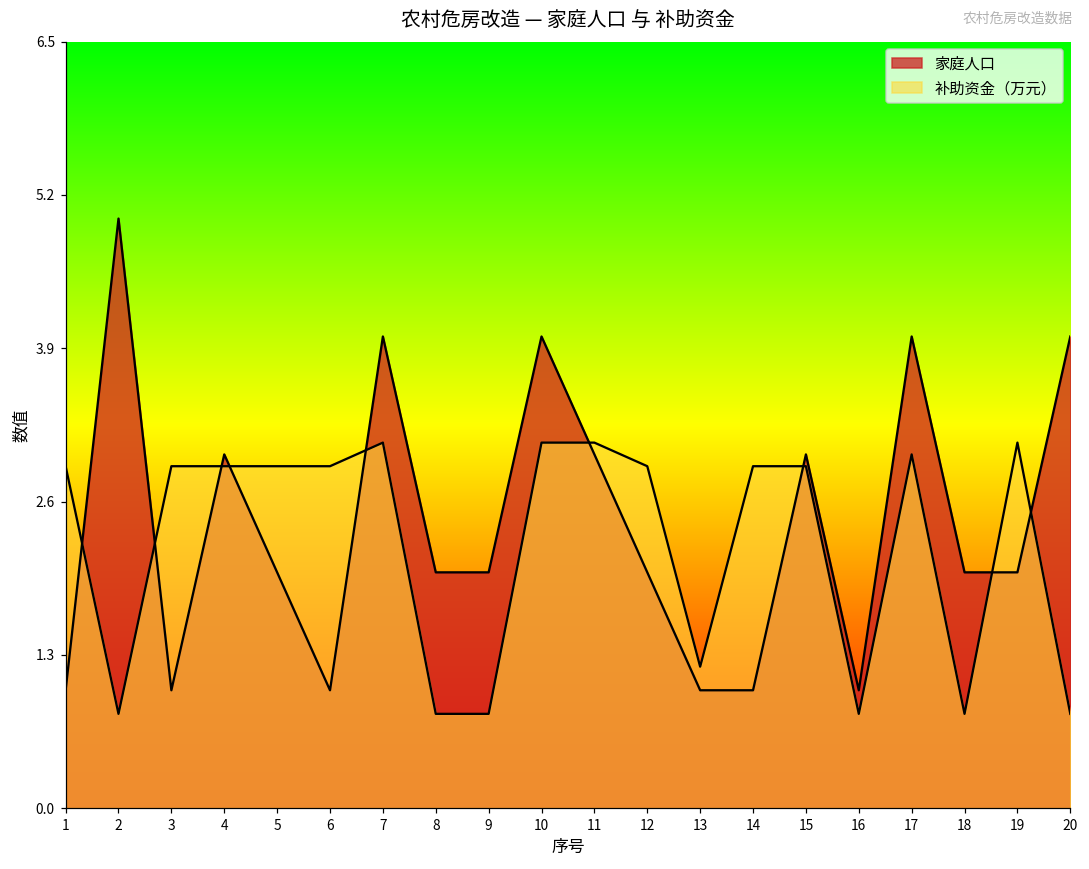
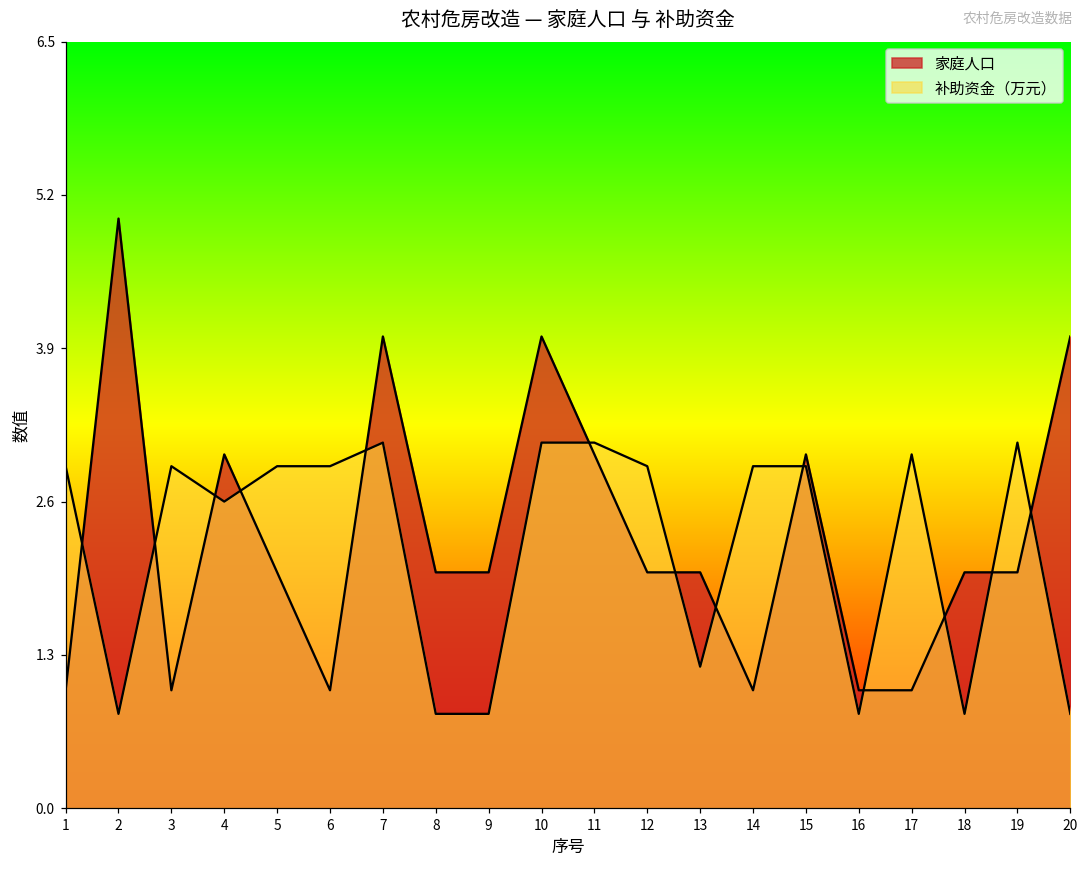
  {
    "家庭人口": {
      "1": 1,
      "2": 5,
      "3": 1,
      "4": 3,
      "5": 2,
      "6": 1,
      "7": 4,
      "8": 2,
      "9": 2,
      "10": 4,
      "11": 3,
      "12": 2,
-     "13": 1,
+     "13": 2,
      "14": 1,
      "15": 3,
      "16": 1,
-     "17": 4,
+     "17": 1,
      "18": 2,
      "19": 2,
      "20": 4
    },
    "补助资金（万元）": {
      "1": 2.9,
      "2": 0.8,
      "3": 2.9,
-     "4": 2.9,
+     "4": 2.6,
      "5": 2.9,
      "6": 2.9,
      "7": 3.1,
      "8": 0.8,
      "9": 0.8,
      "10": 3.1,
      "11": 3.1,
      "12": 2.9,
      "13": 1.2,
      "14": 2.9,
      "15": 2.9,
      "16": 0.8,
      "17": 3.0,
      "18": 0.8,
      "19": 3.1,
      "20": 0.8
    }
  }
